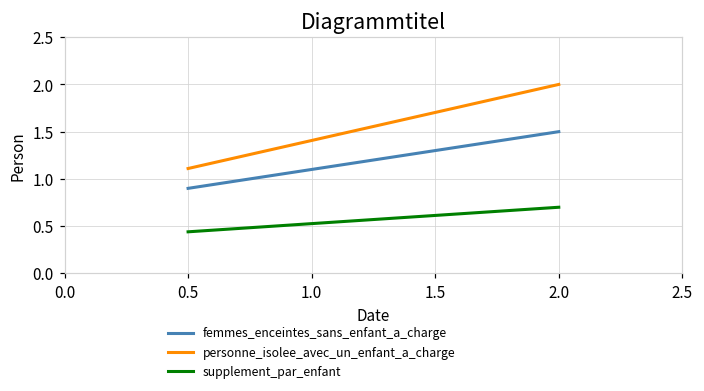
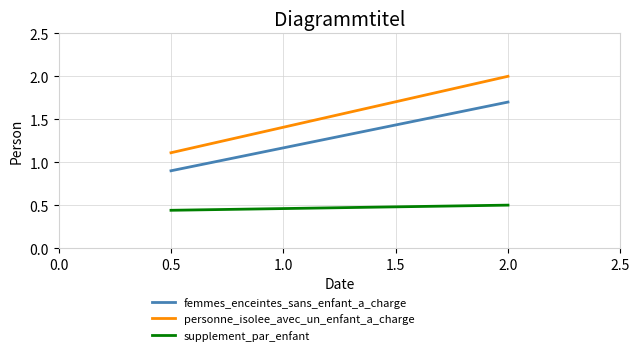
  {
    "femmes_enceintes_sans_enfant_a_charge": {
      "0.5": 0.9,
-     "2.0": 1.5
+     "2.0": 1.7
    },
    "personne_isolee_avec_un_enfant_a_charge": {
      "0.5": 1.1,
      "2.0": 2.0
    },
    "supplement_par_enfant": {
      "0.5": 0.4,
-     "2.0": 0.7
+     "2.0": 0.5
    }
  }
